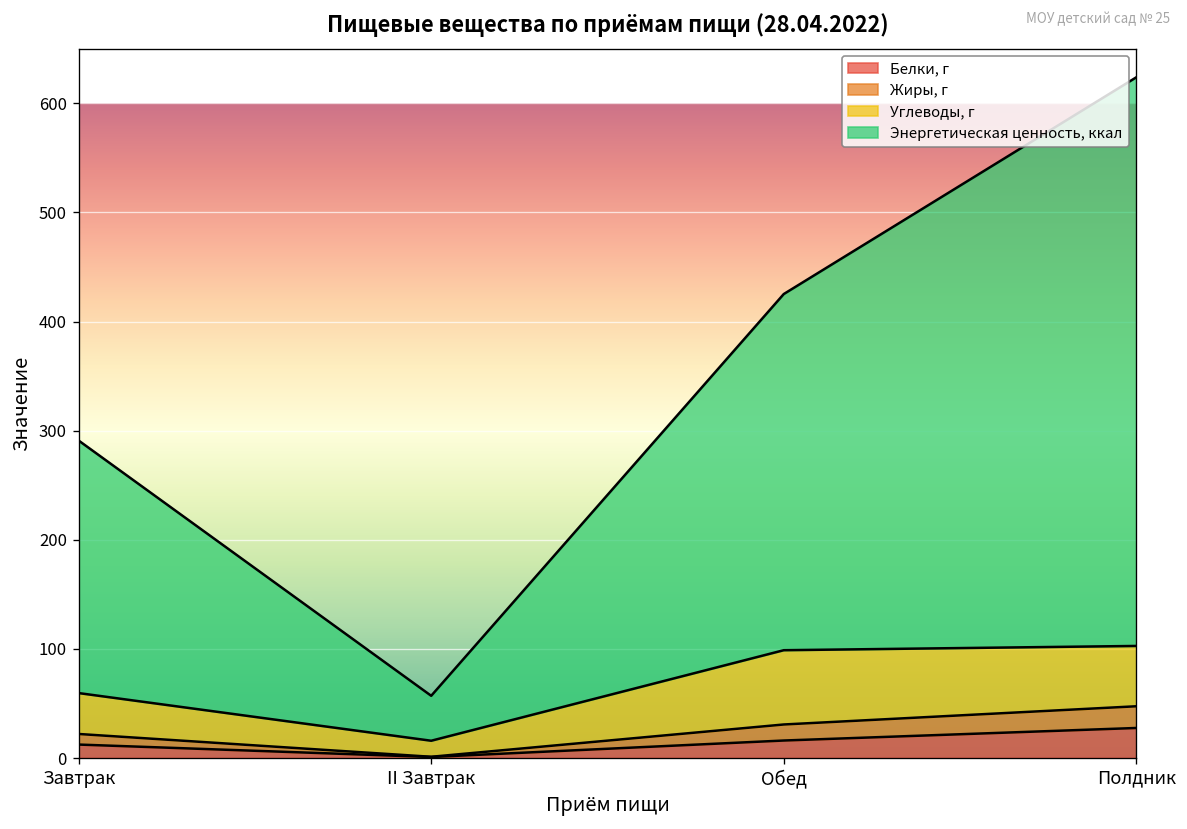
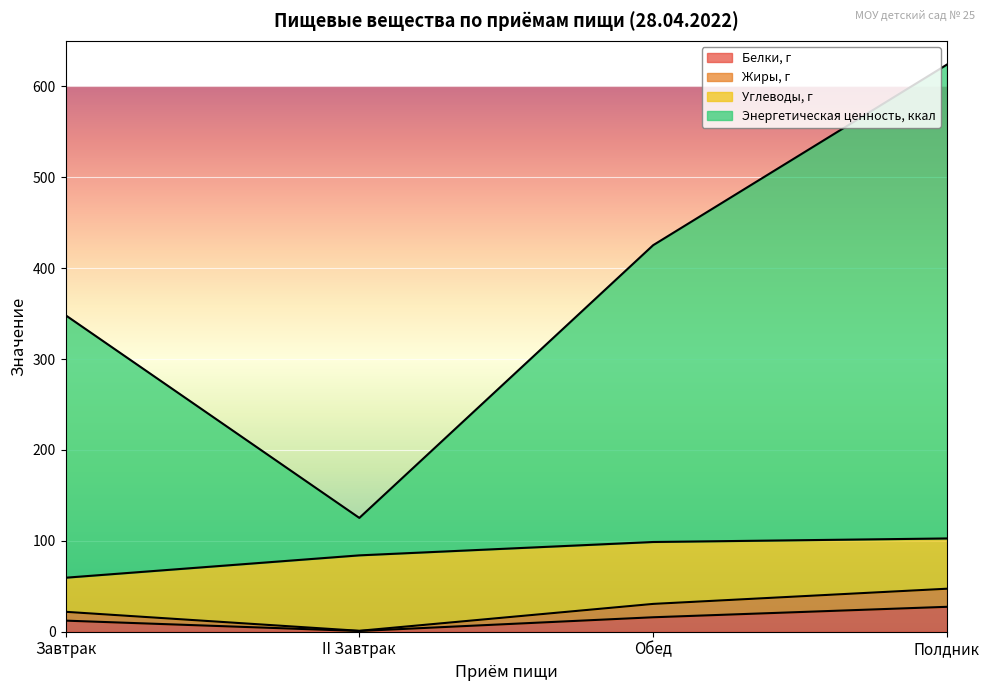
  {
    "Углеводы, г": {
      "Завтрак": 40,
-     "II Завтрак": 10,
+     "II Завтрак": 80,
      "Обед": 70,
      "Полдник": 60
    },
    "Энергетическая ценность, ккал": {
-     "Завтрак": 230,
+     "Завтрак": 290,
      "II Завтрак": 40,
      "Обед": 330,
      "Полдник": 520
    }
  }
